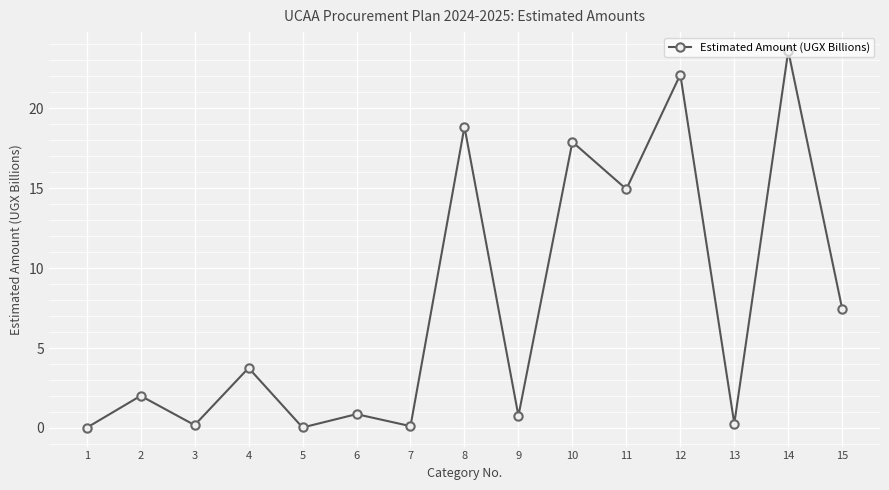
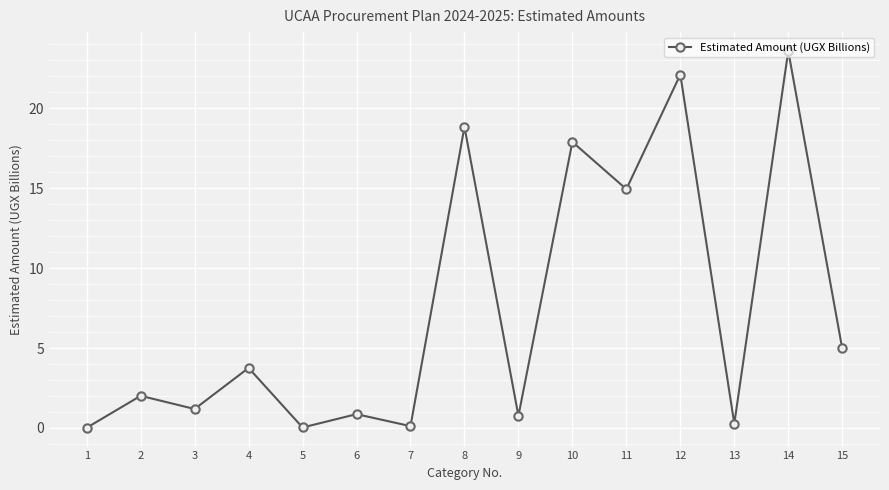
  {
    "1": 0.0,
    "2": 2.0,
-   "3": 0.2,
+   "3": 1.2,
    "4": 3.8,
    "5": 0.0,
    "6": 0.9,
    "7": 0.1,
    "8": 18.8,
    "9": 0.8,
    "10": 17.9,
    "11": 14.9,
    "12": 22.1,
    "13": 0.3,
-   "15": 7.4
+   "15": 5.0
  }
